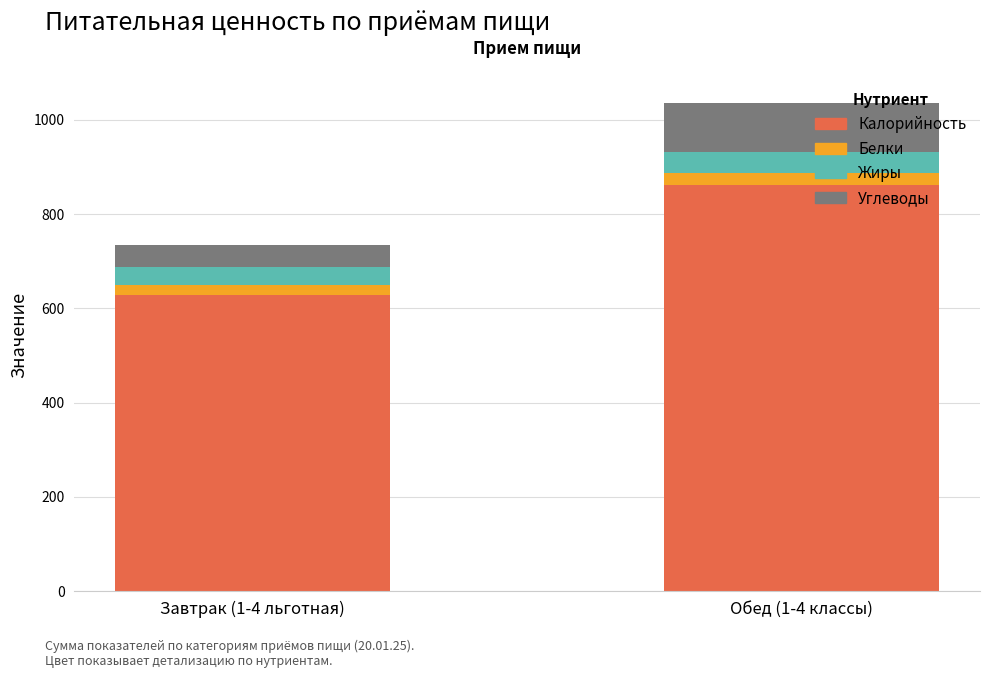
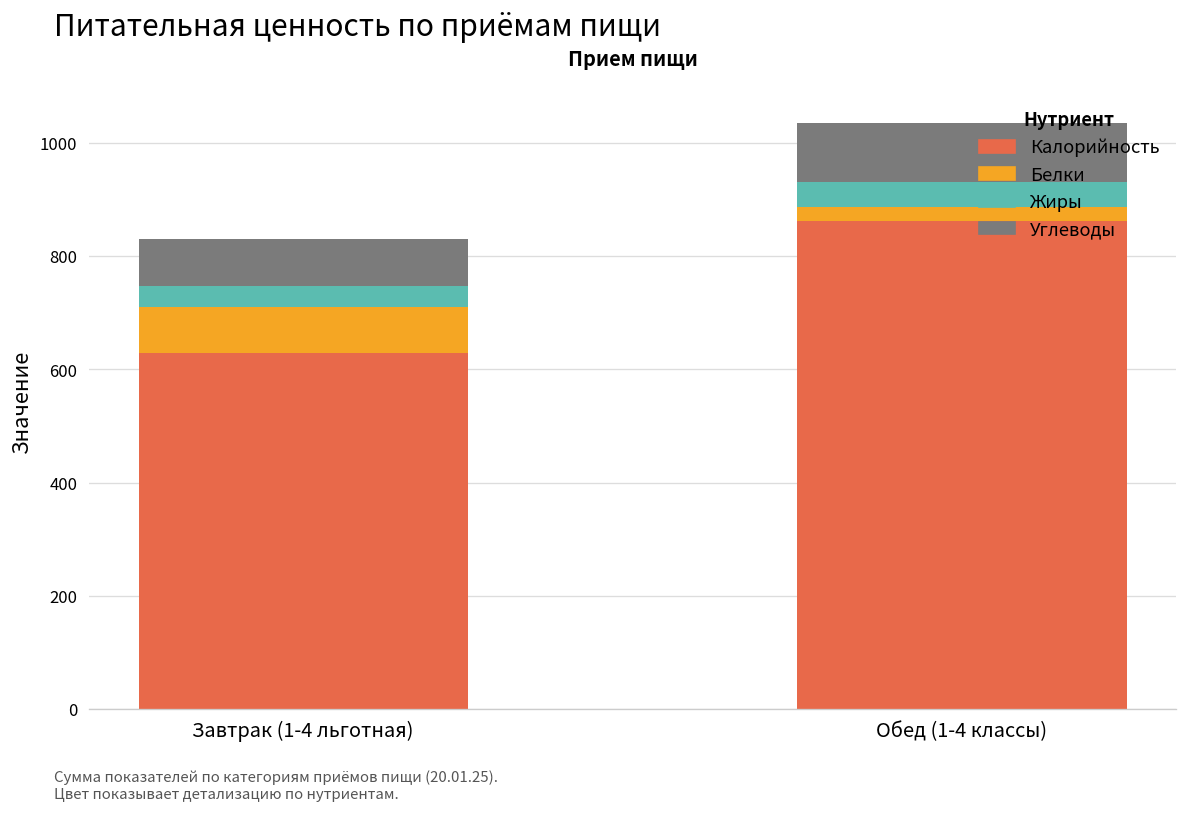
  {
    "Калорийность": {
      "Завтрак (1-4 льготная)": 630,
      "Обед (1-4 классы)": 860
    },
    "Белки": {
-     "Завтрак (1-4 льготная)": 20,
+     "Завтрак (1-4 льготная)": 80,
      "Обед (1-4 классы)": 30
    },
    "Жиры": {
      "Завтрак (1-4 льготная)": 40,
      "Обед (1-4 классы)": 50
    },
    "Углеводы": {
-     "Завтрак (1-4 льготная)": 50,
+     "Завтрак (1-4 льготная)": 80,
      "Обед (1-4 классы)": 100
    }
  }
